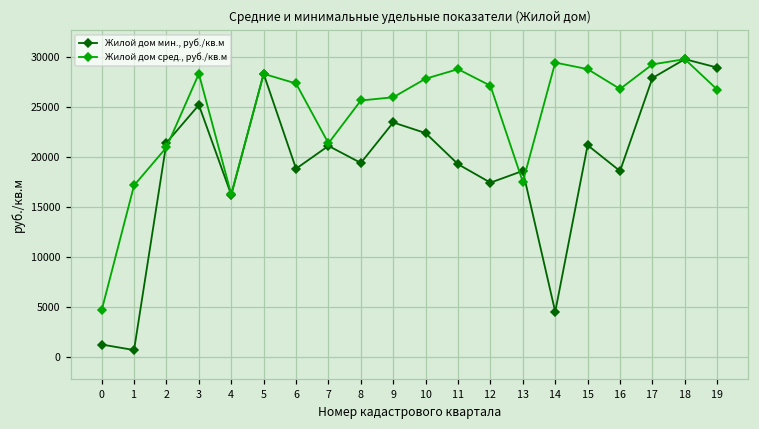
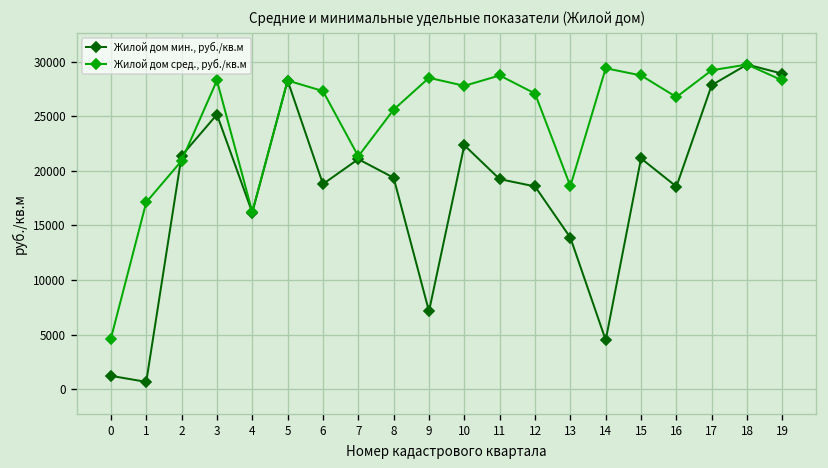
  {
    "Жилой дом мин., руб./кв.м": {
      "0": 1000,
      "1": 1000,
      "2": 21000,
      "3": 25000,
      "6": 19000,
      "8": 19000,
-     "9": 23000,
+     "9": 7000,
      "10": 22000,
      "11": 19000,
-     "12": 17000,
-     "13": 19000,
+     "12": 19000,
+     "13": 14000,
      "14": 5000,
      "15": 21000,
      "16": 19000,
      "17": 28000,
      "19": 29000
    },
    "Жилой дом сред., руб./кв.м": {
      "0": 5000,
      "1": 17000,
      "2": 21000,
      "3": 28000,
      "6": 27000,
      "8": 26000,
-     "9": 26000,
+     "9": 29000,
      "10": 28000,
      "11": 29000,
      "12": 27000,
-     "13": 17000,
+     "13": 19000,
      "14": 29000,
      "15": 29000,
      "16": 27000,
      "17": 29000,
-     "19": 27000
+     "19": 28000
    }
  }
